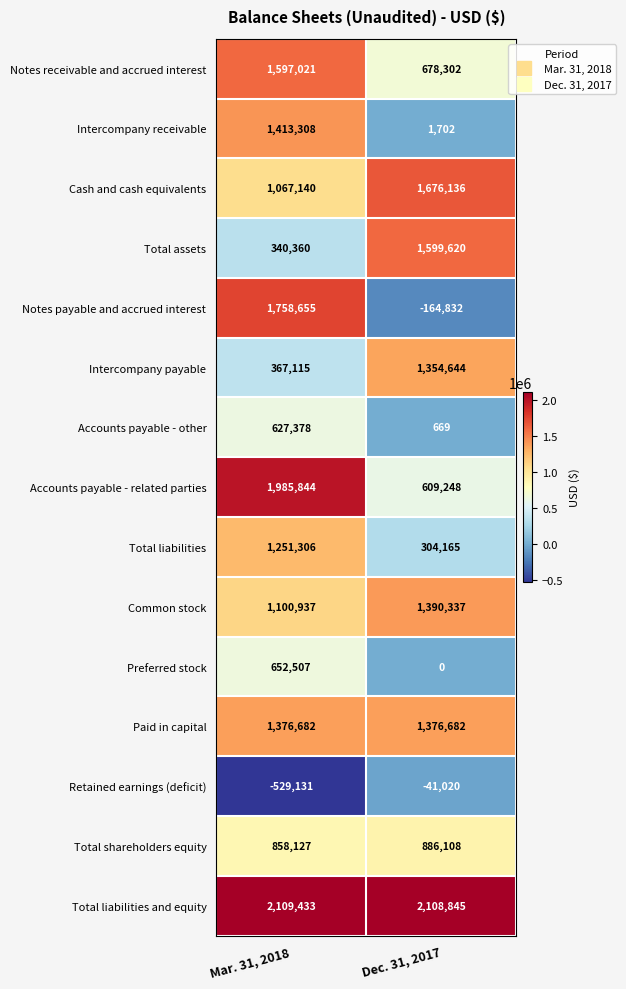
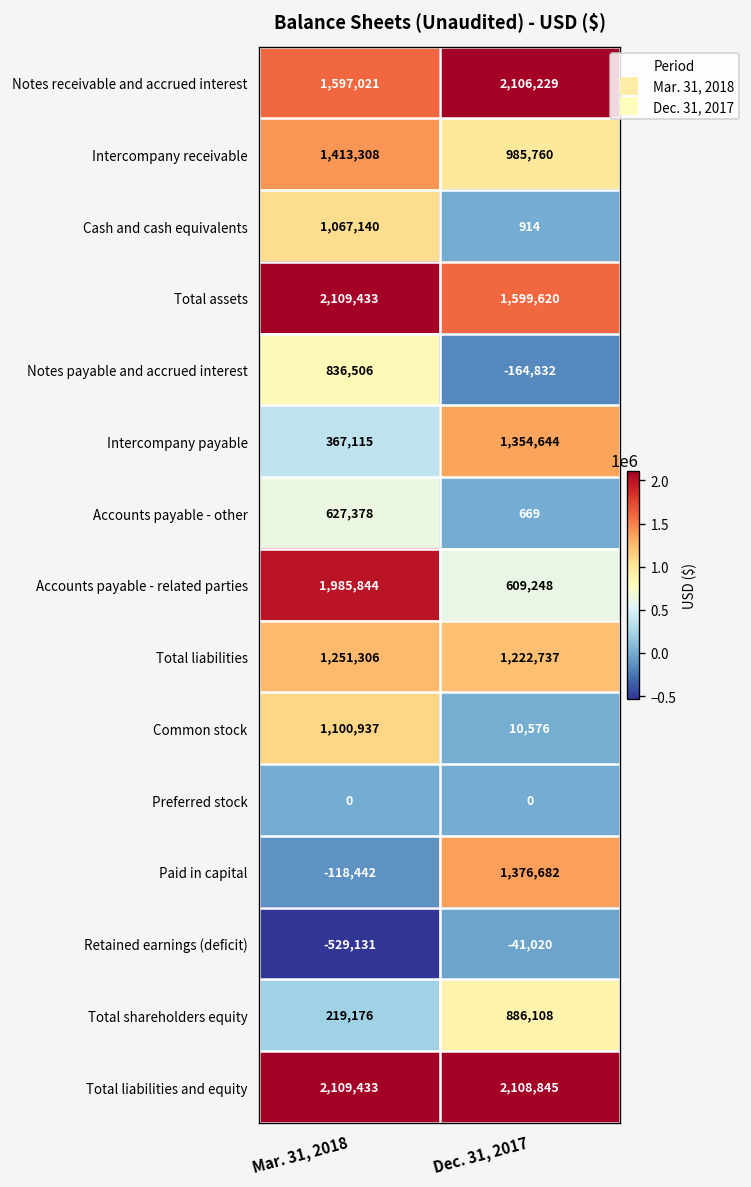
  {
    "Notes receivable and accrued interest": {
      "Mar. 31, 2018": "1,597,021",
-     "Dec. 31, 2017": "678,302"
+     "Dec. 31, 2017": "2,106,229"
    },
    "Intercompany receivable": {
      "Mar. 31, 2018": "1,413,308",
-     "Dec. 31, 2017": "1,702"
+     "Dec. 31, 2017": "985,760"
    },
    "Cash and cash equivalents": {
      "Mar. 31, 2018": "1,067,140",
-     "Dec. 31, 2017": "1,676,136"
+     "Dec. 31, 2017": "914"
    },
    "Total assets": {
-     "Mar. 31, 2018": "340,360",
+     "Mar. 31, 2018": "2,109,433",
      "Dec. 31, 2017": "1,599,620"
    },
    "Notes payable and accrued interest": {
-     "Mar. 31, 2018": "1,758,655",
+     "Mar. 31, 2018": "836,506",
      "Dec. 31, 2017": "-164,832"
    },
    "Intercompany payable": {
      "Mar. 31, 2018": "367,115",
      "Dec. 31, 2017": "1,354,644"
    },
    "Accounts payable - other": {
      "Mar. 31, 2018": "627,378",
      "Dec. 31, 2017": "669"
    },
    "Accounts payable - related parties": {
      "Mar. 31, 2018": "1,985,844",
      "Dec. 31, 2017": "609,248"
    },
    "Total liabilities": {
      "Mar. 31, 2018": "1,251,306",
-     "Dec. 31, 2017": "304,165"
+     "Dec. 31, 2017": "1,222,737"
    },
    "Common stock": {
      "Mar. 31, 2018": "1,100,937",
-     "Dec. 31, 2017": "1,390,337"
+     "Dec. 31, 2017": "10,576"
    },
    "Preferred stock": {
-     "Mar. 31, 2018": "652,507",
+     "Mar. 31, 2018": "0",
      "Dec. 31, 2017": "0"
    },
    "Paid in capital": {
-     "Mar. 31, 2018": "1,376,682",
+     "Mar. 31, 2018": "-118,442",
      "Dec. 31, 2017": "1,376,682"
    },
    "Retained earnings (deficit)": {
      "Mar. 31, 2018": "-529,131",
      "Dec. 31, 2017": "-41,020"
    },
    "Total shareholders equity": {
-     "Mar. 31, 2018": "858,127",
+     "Mar. 31, 2018": "219,176",
      "Dec. 31, 2017": "886,108"
    },
    "Total liabilities and equity": {
      "Mar. 31, 2018": "2,109,433",
      "Dec. 31, 2017": "2,108,845"
    }
  }
